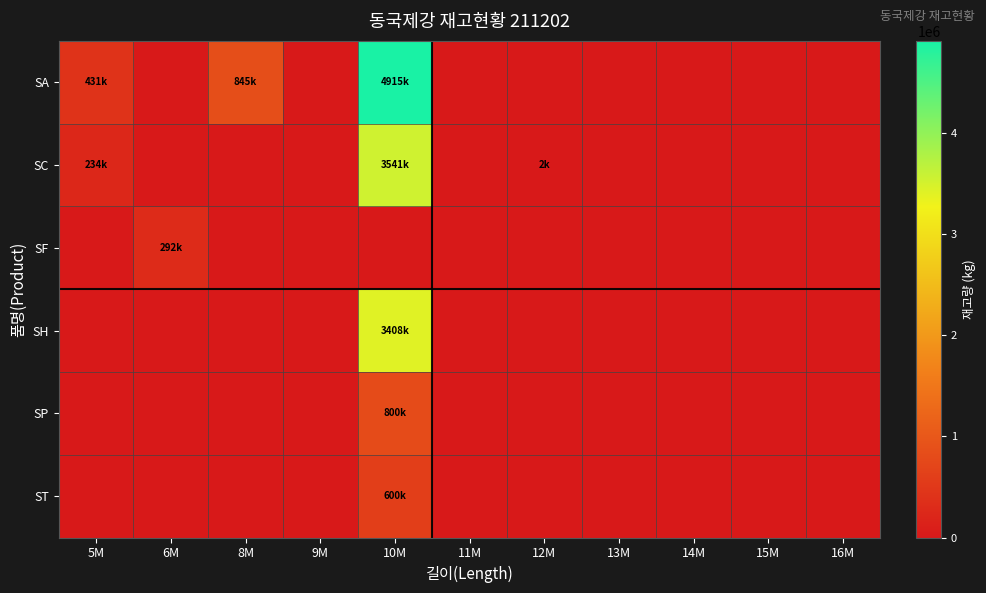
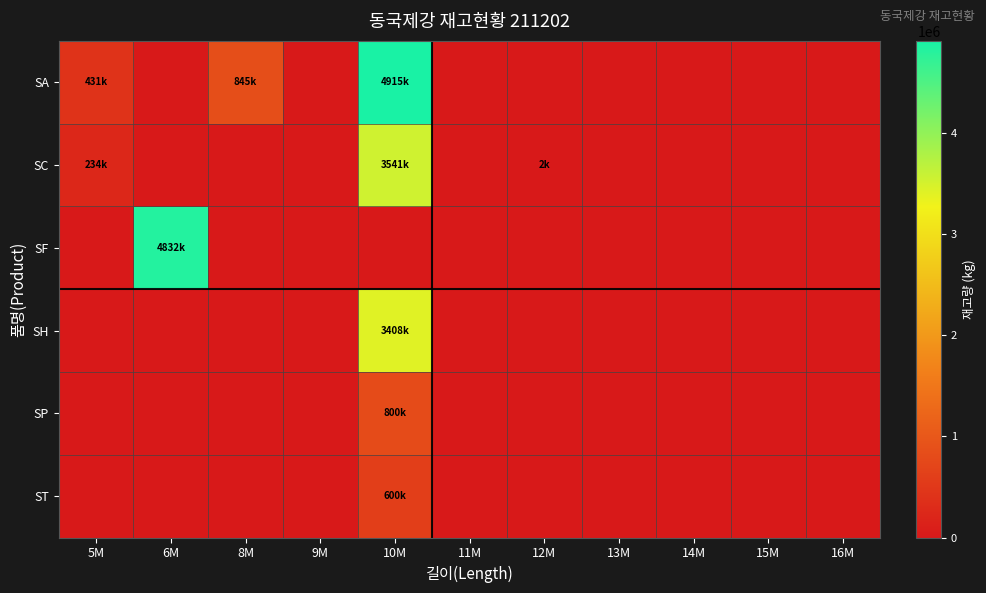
  {
    "SA": {
      "5M": "431k",
      "8M": "845k",
      "10M": "4915k"
    },
    "SC": {
      "5M": "234k",
      "10M": "3541k",
      "12M": "2k"
    },
    "SF": {
-     "6M": "292k"
+     "6M": "4832k"
    },
    "SH": {
      "10M": "3408k"
    },
    "SP": {
      "10M": "800k"
    },
    "ST": {
      "10M": "600k"
    }
  }
